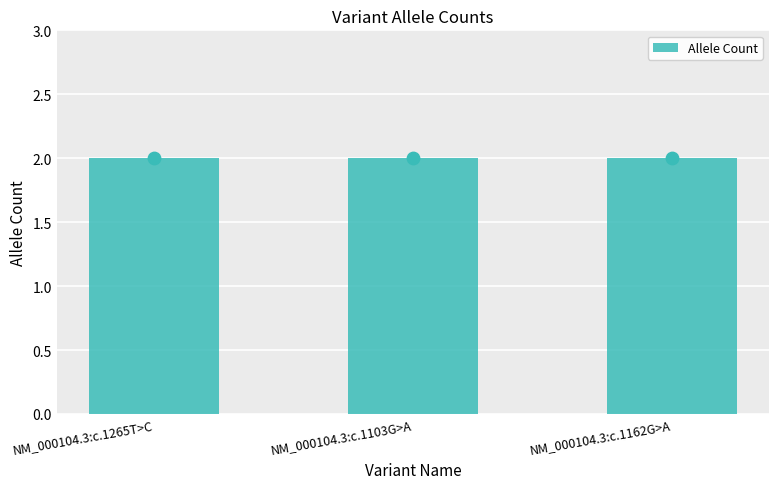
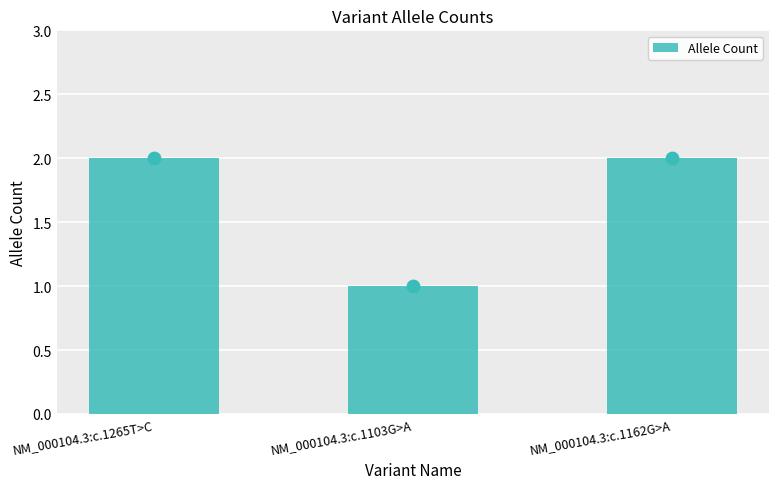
  {
    "NM_000104.3:c.1265T>C": 2,
-   "NM_000104.3:c.1103G>A": 2,
+   "NM_000104.3:c.1103G>A": 1,
    "NM_000104.3:c.1162G>A": 2
  }
